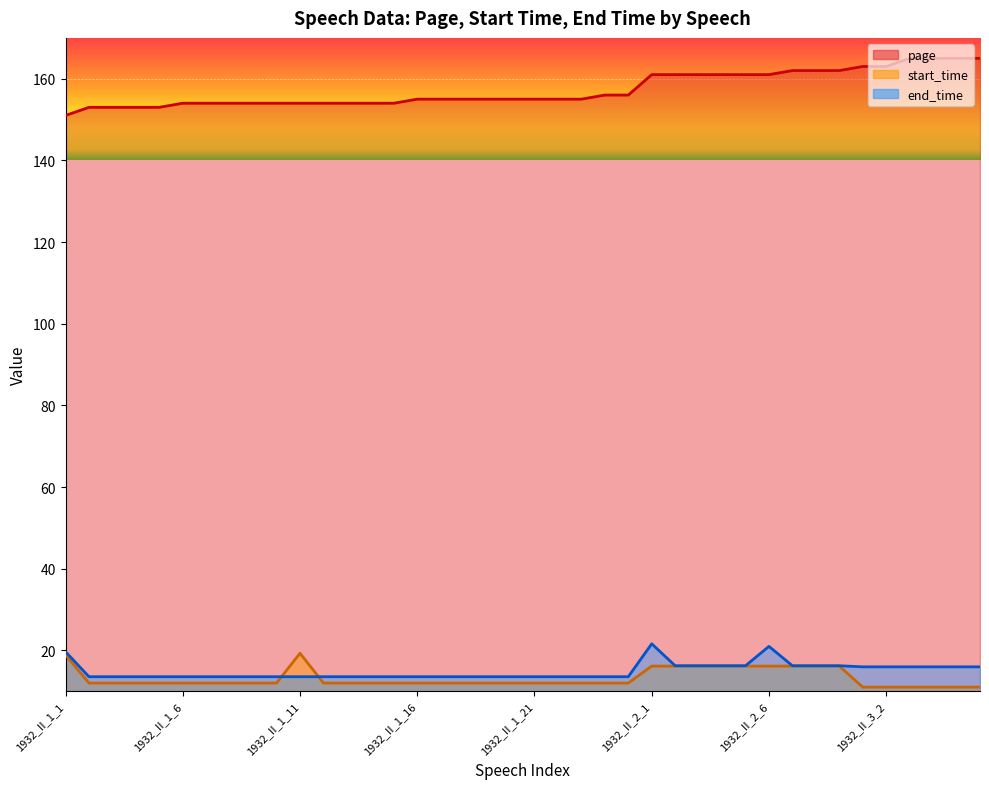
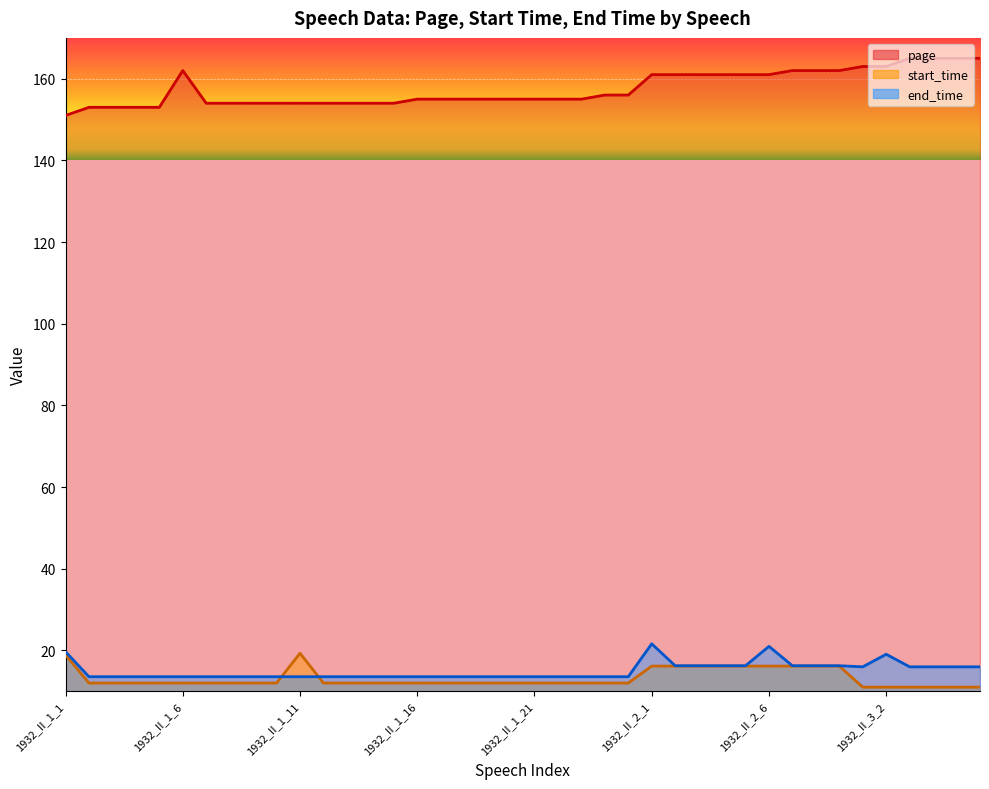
  {
    "page": {
      "1932_II_1_1": 151,
-     "1932_II_1_6": 154,
+     "1932_II_1_6": 162,
      "1932_II_1_11": 154,
      "1932_II_1_16": 155,
      "1932_II_1_21": 155,
      "1932_II_2_1": 161,
      "1932_II_2_6": 161
    },
    "start_time": {
      "1932_II_1_1": 19,
      "1932_II_1_6": 12,
      "1932_II_1_11": 19,
      "1932_II_1_16": 12,
      "1932_II_1_21": 12,
      "1932_II_2_1": 16,
      "1932_II_2_6": 16,
      "1932_II_3_2": 11
    },
    "end_time": {
      "1932_II_1_1": 20,
      "1932_II_1_6": 14,
      "1932_II_1_11": 14,
      "1932_II_1_16": 14,
      "1932_II_1_21": 14,
      "1932_II_2_1": 22,
      "1932_II_2_6": 21,
-     "1932_II_3_2": 16
+     "1932_II_3_2": 19
    }
  }
